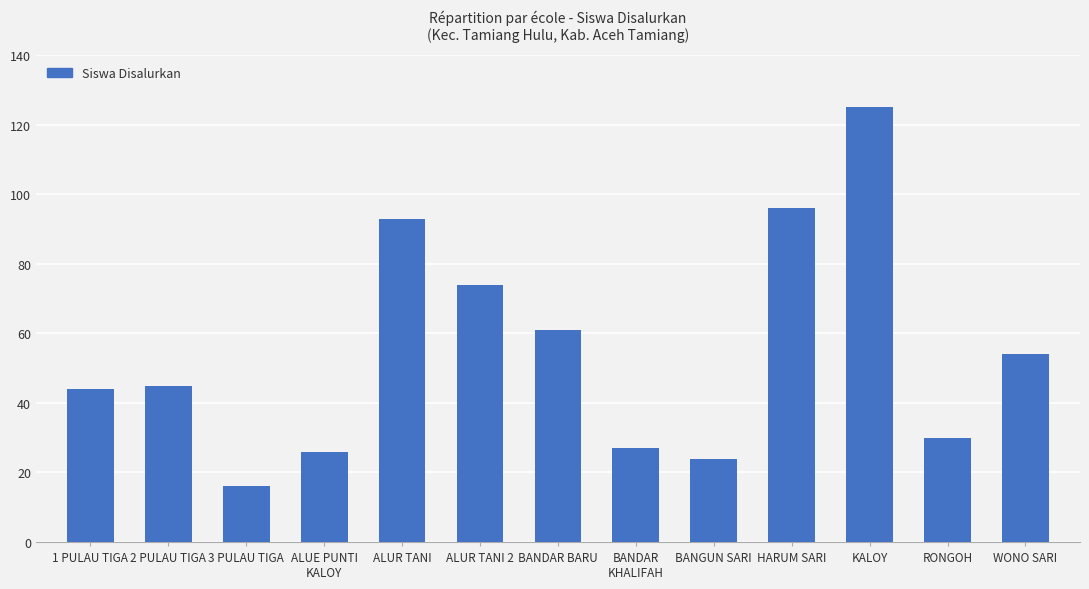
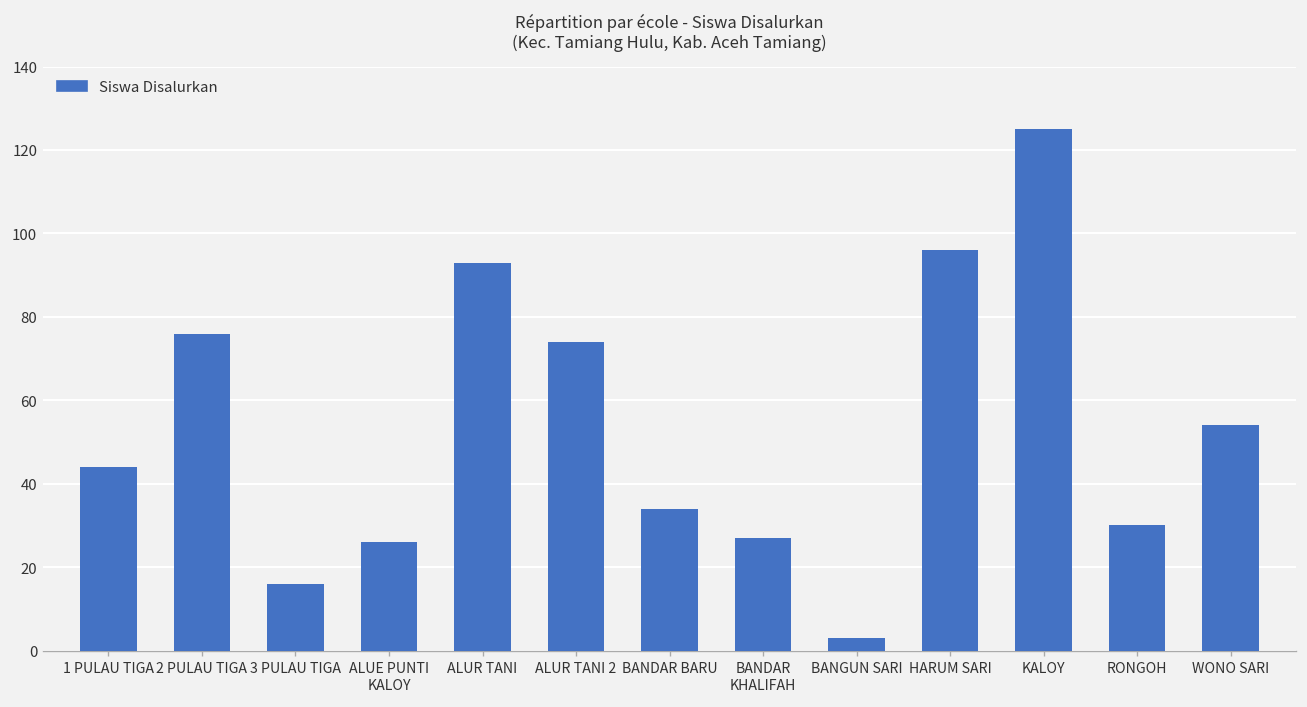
  {
    "1 PULAU TIGA": 44,
-   "2 PULAU TIGA": 45,
+   "2 PULAU TIGA": 76,
    "3 PULAU TIGA": 16,
    "ALUE PUNTI KALOY": 26,
    "ALUR TANI": 93,
    "ALUR TANI 2": 74,
-   "BANDAR BARU": 61,
+   "BANDAR BARU": 34,
    "BANDAR KHALIFAH": 27,
-   "BANGUN SARI": 24,
+   "BANGUN SARI": 3,
    "HARUM SARI": 96,
    "KALOY": 125,
    "RONGOH": 30,
    "WONO SARI": 54
  }
